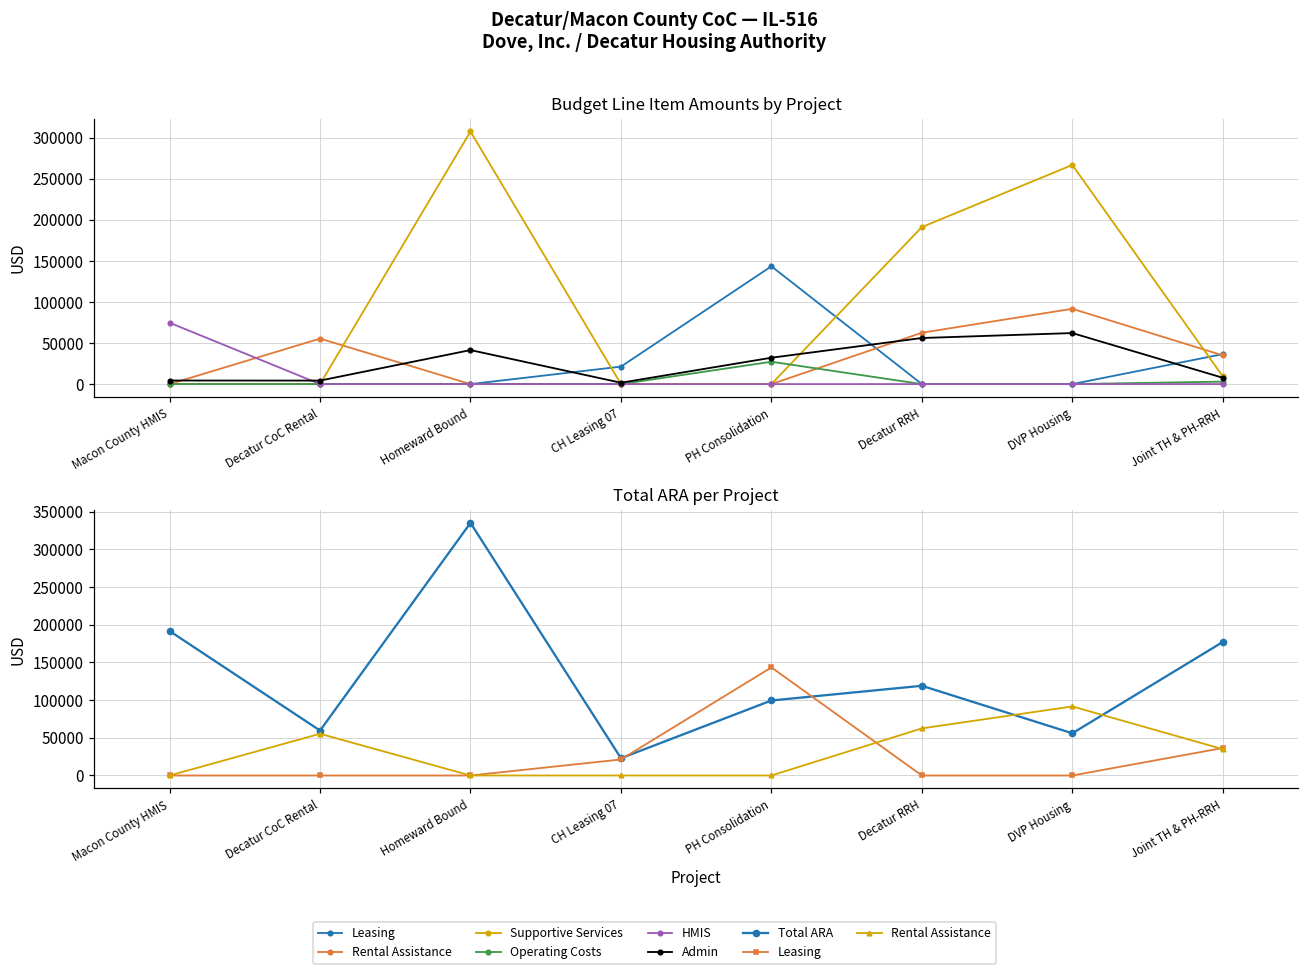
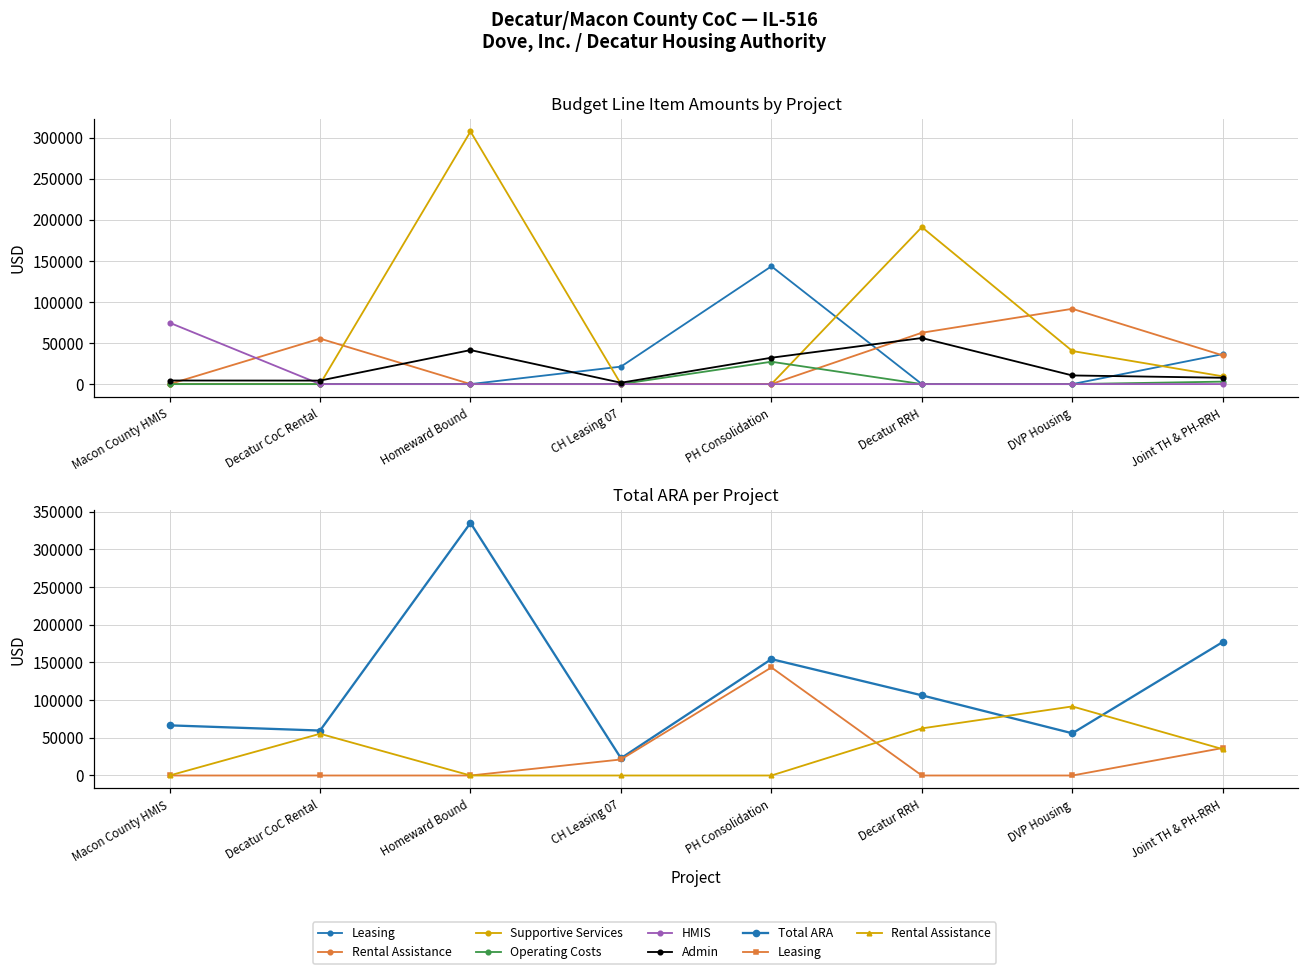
  {
    "Budget Line Item Amounts by Project": {
      "Supportive Services": {
        "Homeward Bound": 310000,
        "Decatur RRH": 190000,
-       "DVP Housing": 270000
+       "DVP Housing": 40000
      },
      "Operating Costs": {
        "PH Consolidation": 30000
      },
      "HMIS": {
        "Macon County HMIS": 70000
      },
      "Admin": {
        "Macon County HMIS": 0,
        "Decatur CoC Rental": 0,
        "Homeward Bound": 40000,
        "PH Consolidation": 30000,
        "Decatur RRH": 60000,
-       "DVP Housing": 60000
+       "DVP Housing": 10000
      }
    },
    "Total ARA per Project": {
      "Total ARA": {
-       "Macon County HMIS": 190000,
+       "Macon County HMIS": 70000,
        "Decatur CoC Rental": 60000,
        "Homeward Bound": 340000,
-       "PH Consolidation": 100000,
-       "Decatur RRH": 120000,
+       "PH Consolidation": 150000,
+       "Decatur RRH": 110000,
        "DVP Housing": 60000,
        "Joint TH & PH-RRH": 180000
      },
      "Leasing": {
        "Decatur CoC Rental": 0,
        "PH Consolidation": 140000,
        "Decatur RRH": 0,
        "DVP Housing": 0
      },
      "Rental Assistance": {
        "Decatur CoC Rental": 60000,
        "CH Leasing 07": 0,
        "PH Consolidation": 0,
        "Decatur RRH": 60000,
        "DVP Housing": 90000
      }
    }
  }
